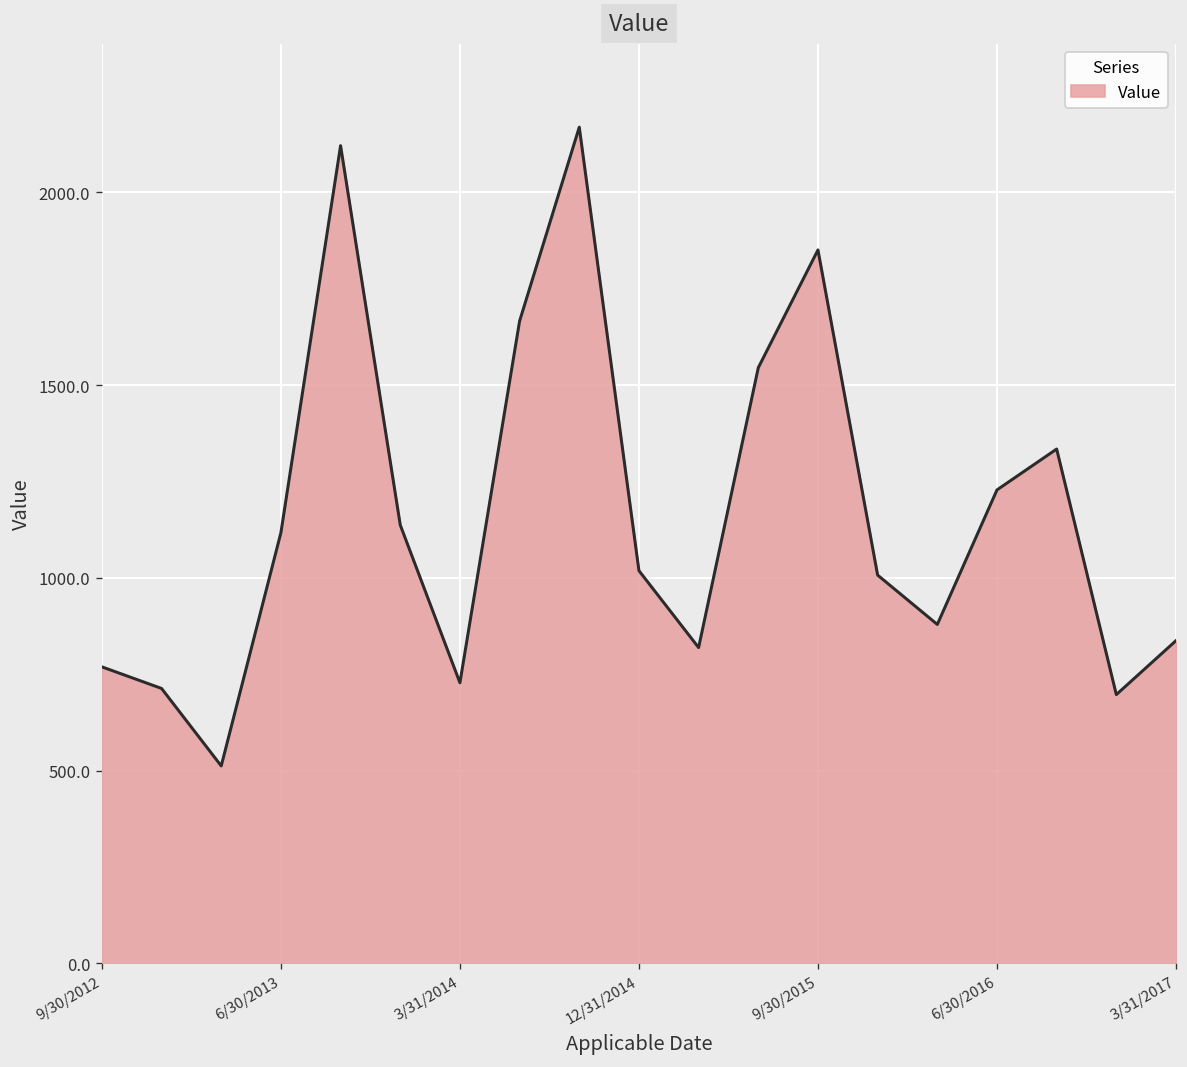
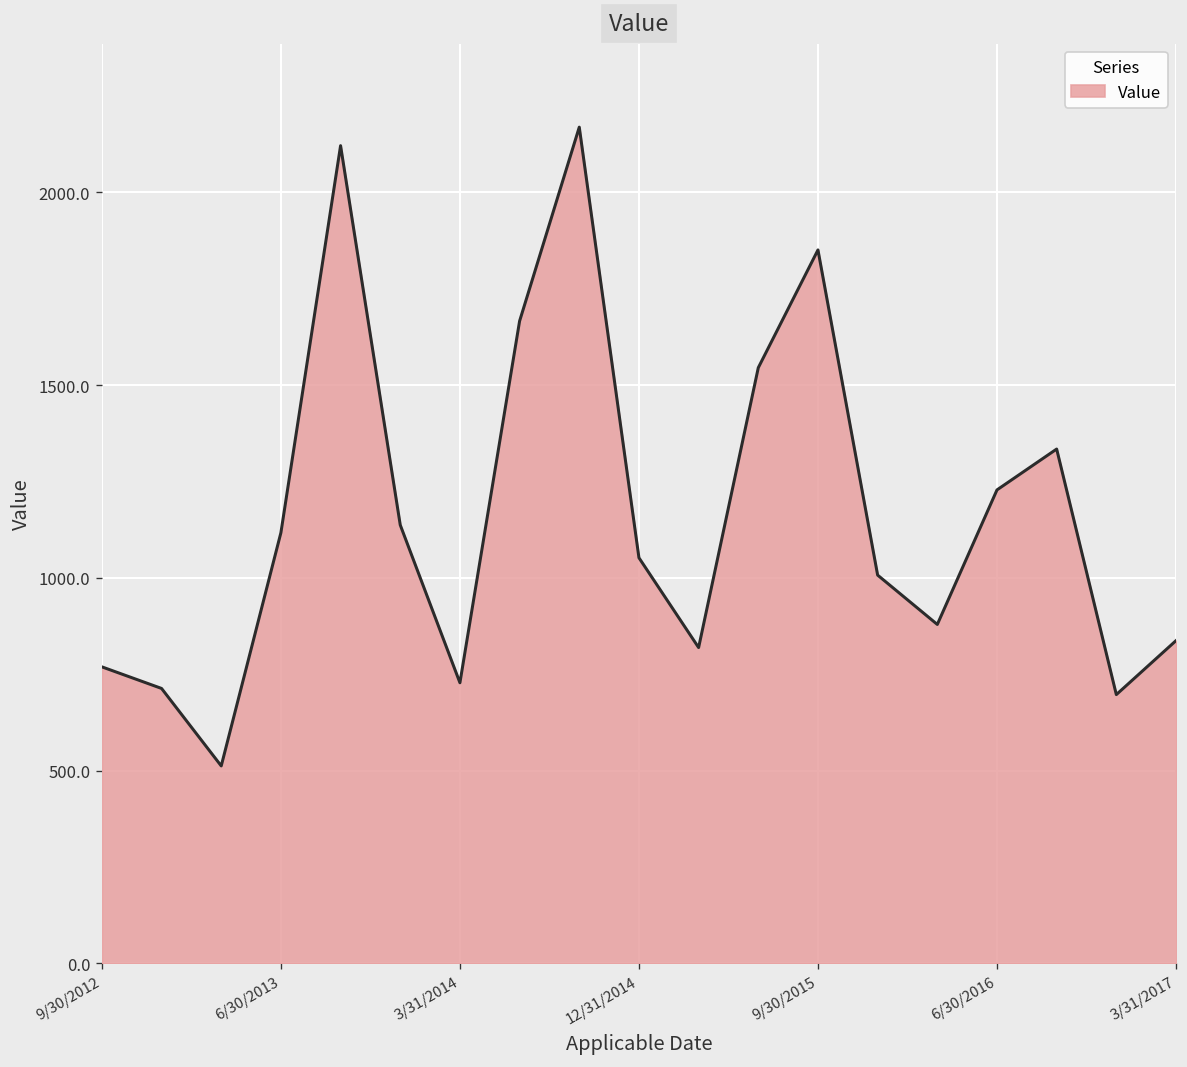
  {
    "9/30/2012": 770,
    "6/30/2013": 1120,
    "3/31/2014": 730,
-   "12/31/2014": 1020,
+   "12/31/2014": 1050,
    "9/30/2015": 1850,
    "6/30/2016": 1230,
    "3/31/2017": 840
  }
